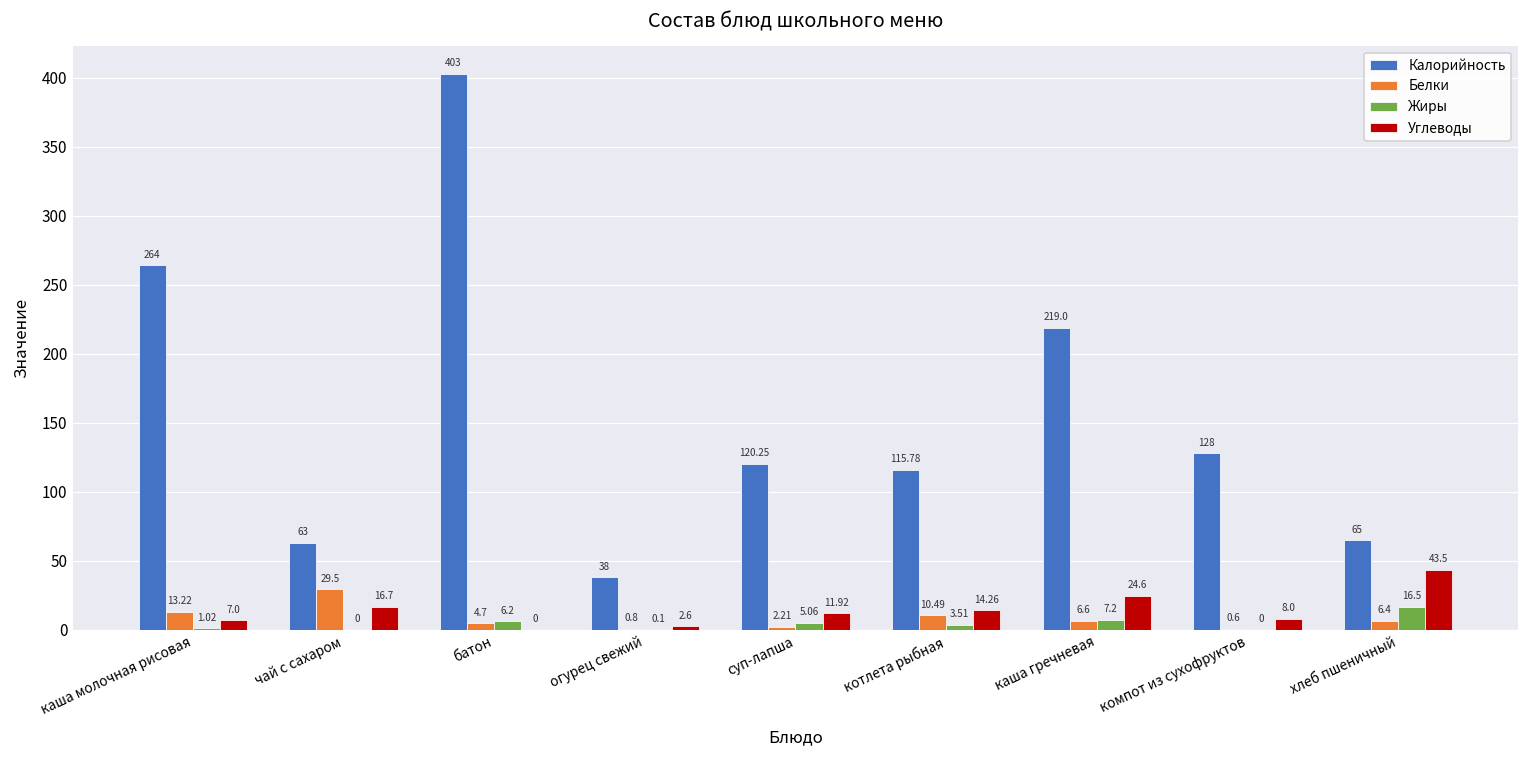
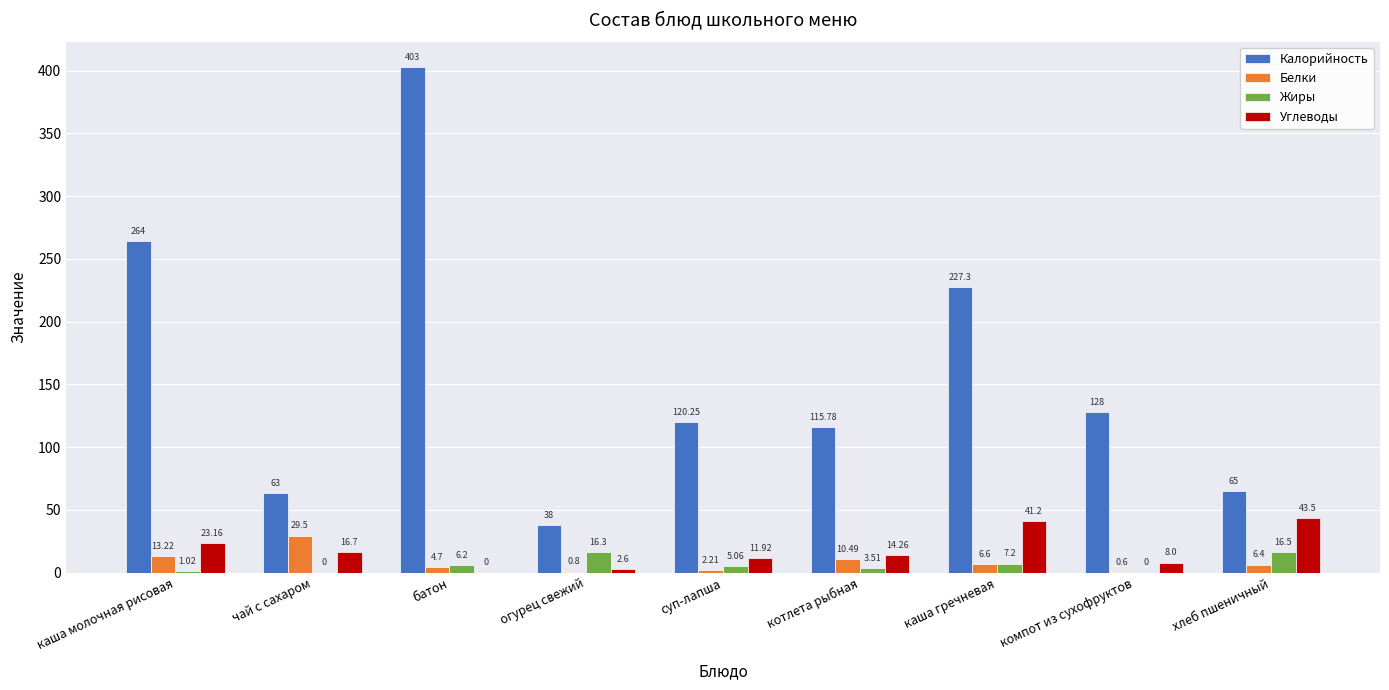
  {
    "Калорийность": {
      "каша молочная рисовая": 264,
      "чай с сахаром": 63,
      "батон": 403,
      "огурец свежий": 38,
      "суп-лапша": 120.25,
      "котлета рыбная": 115.78,
-     "каша гречневая": 219.0,
+     "каша гречневая": 227.3,
      "компот из сухофруктов": 128,
      "хлеб пшеничный": 65
    },
    "Белки": {
      "каша молочная рисовая": 13.22,
      "чай с сахаром": 29.5,
      "батон": 4.7,
      "огурец свежий": 0.8,
      "суп-лапша": 2.21,
      "котлета рыбная": 10.49,
      "каша гречневая": 6.6,
      "компот из сухофруктов": 0.6,
      "хлеб пшеничный": 6.4
    },
    "Жиры": {
      "каша молочная рисовая": 1.02,
      "чай с сахаром": 0,
      "батон": 6.2,
-     "огурец свежий": 0.1,
+     "огурец свежий": 16.3,
      "суп-лапша": 5.06,
      "котлета рыбная": 3.51,
      "каша гречневая": 7.2,
      "компот из сухофруктов": 0,
      "хлеб пшеничный": 16.5
    },
    "Углеводы": {
-     "каша молочная рисовая": 7.0,
+     "каша молочная рисовая": 23.16,
      "чай с сахаром": 16.7,
      "батон": 0,
      "огурец свежий": 2.6,
      "суп-лапша": 11.92,
      "котлета рыбная": 14.26,
-     "каша гречневая": 24.6,
+     "каша гречневая": 41.2,
      "компот из сухофруктов": 8.0,
      "хлеб пшеничный": 43.5
    }
  }
